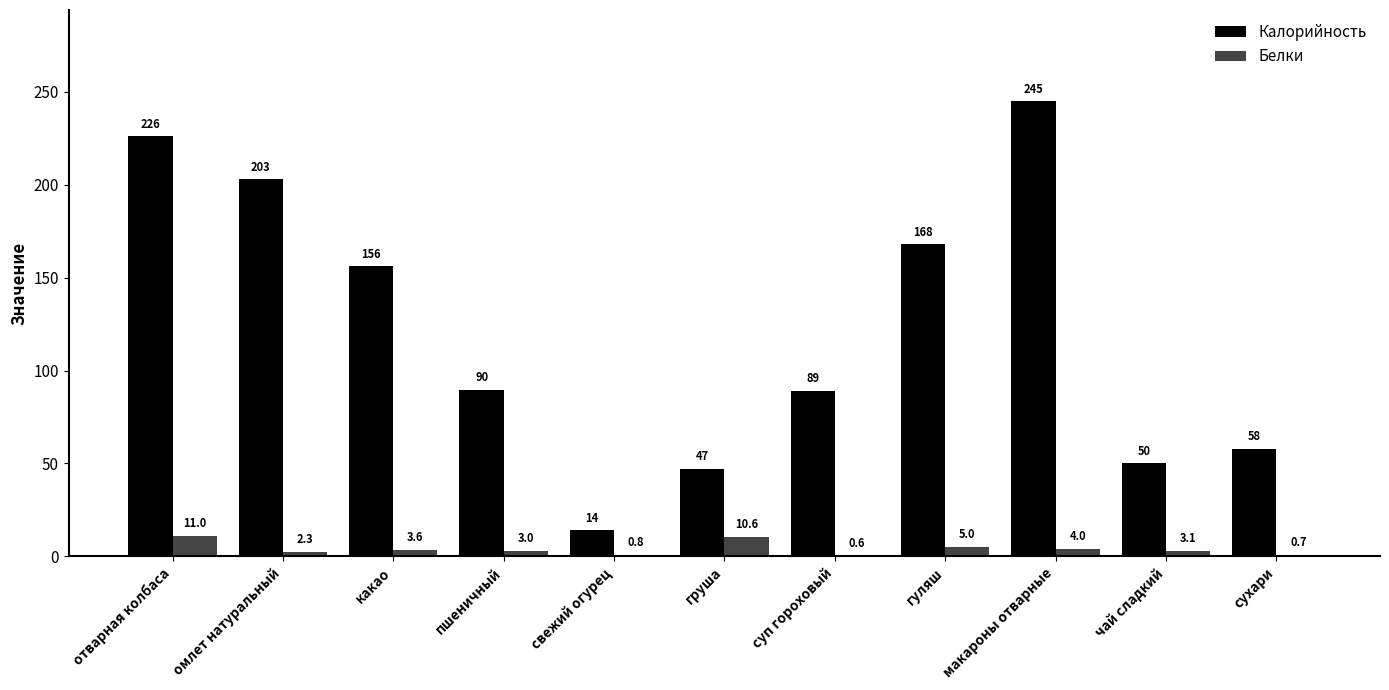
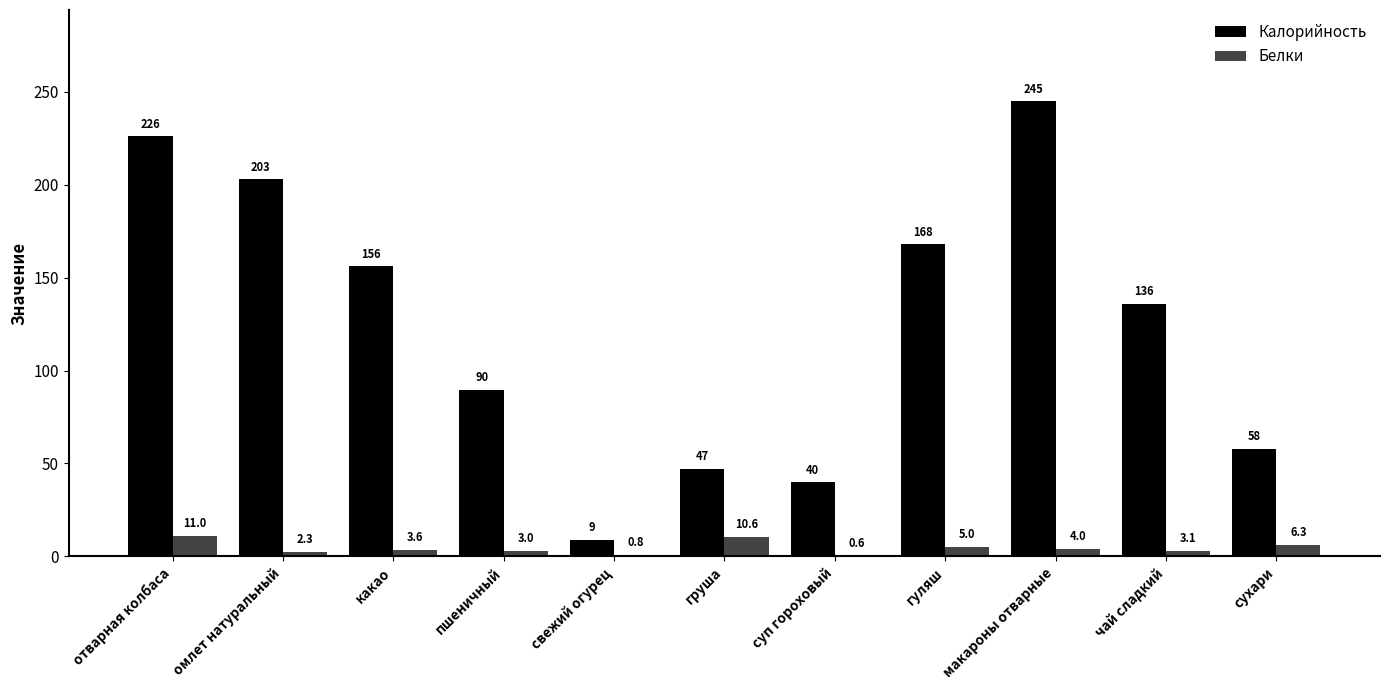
  {
    "Калорийность": {
      "отварная колбаса": 226,
      "омлет натуральный": 203,
      "какао": 156,
      "пшеничный": 90,
-     "свежий огурец": 14,
+     "свежий огурец": 9,
      "груша": 47,
-     "суп гороховый": 89,
+     "суп гороховый": 40,
      "гуляш": 168,
      "макароны отварные": 245,
-     "чай сладкий": 50,
+     "чай сладкий": 136,
      "сухари": 58
    },
    "Белки": {
      "отварная колбаса": 11.0,
      "омлет натуральный": 2.3,
      "какао": 3.6,
      "пшеничный": 3.0,
      "свежий огурец": 0.8,
      "груша": 10.6,
      "суп гороховый": 0.6,
      "гуляш": 5.0,
      "макароны отварные": 4.0,
      "чай сладкий": 3.1,
-     "сухари": 0.7
+     "сухари": 6.3
    }
  }
